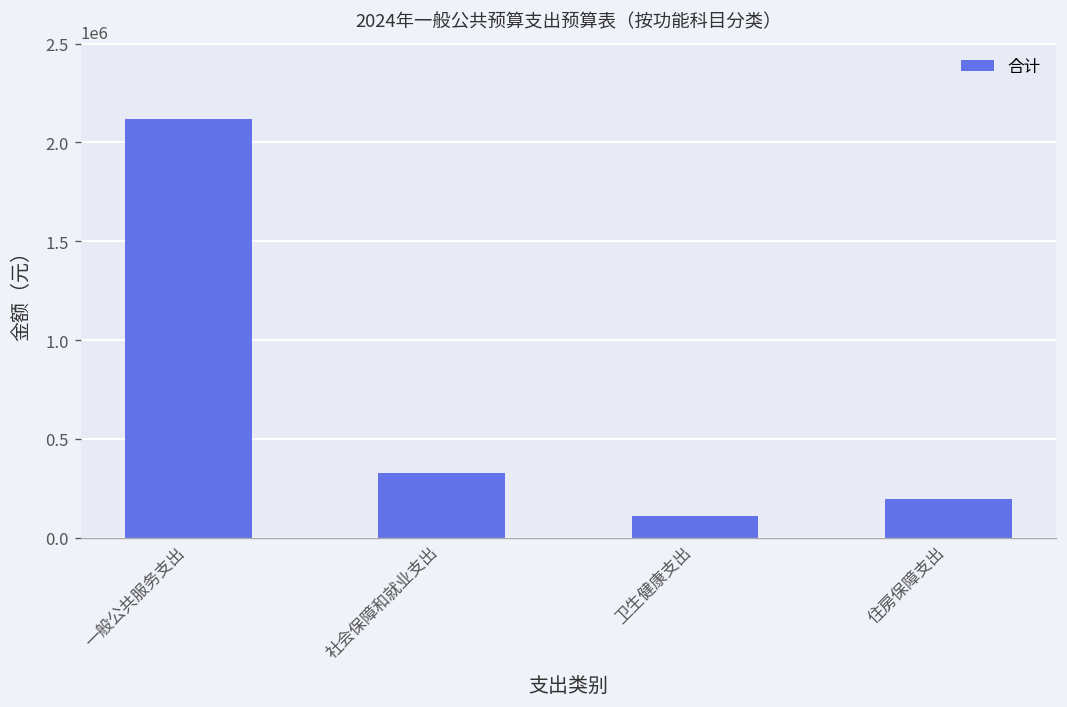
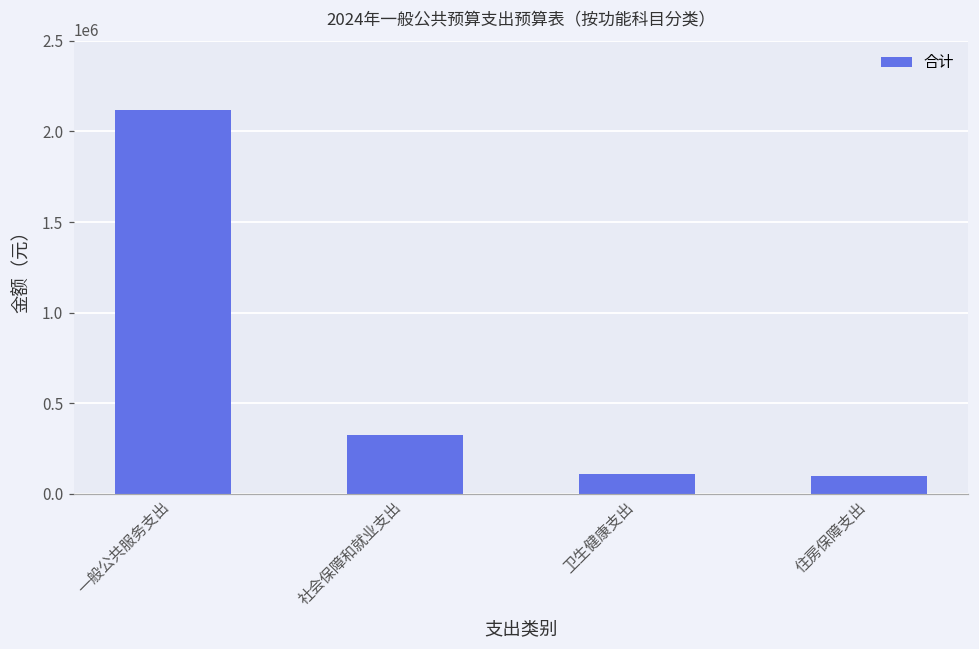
  {
    "一般公共服务支出": 2120000,
    "社会保障和就业支出": 320000,
    "卫生健康支出": 110000,
-   "住房保障支出": 200000
+   "住房保障支出": 100000
  }
